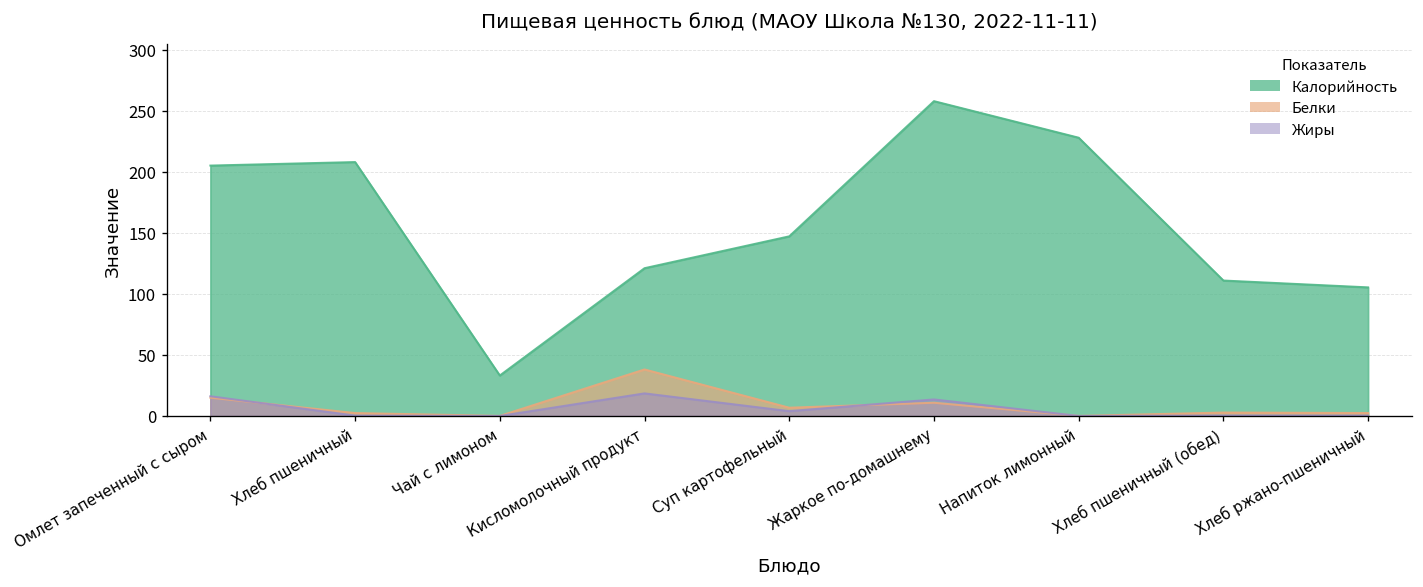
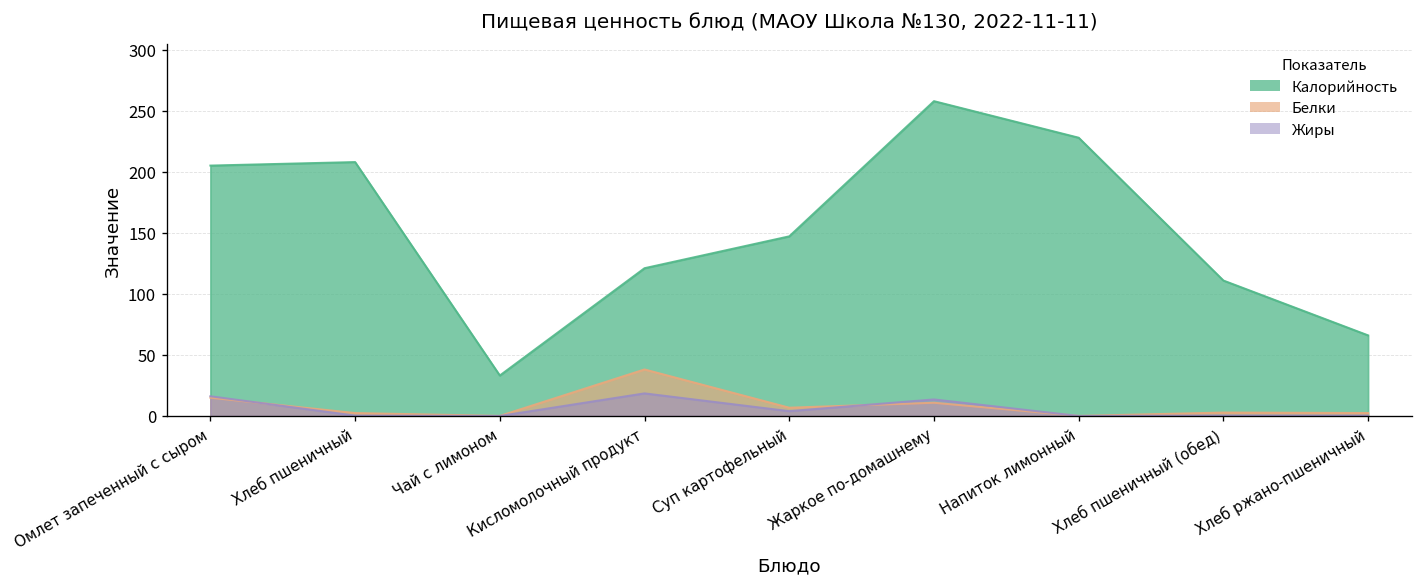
  {
    "Калорийность": {
      "Омлет запеченный с сыром": 205,
      "Хлеб пшеничный": 208,
      "Чай с лимоном": 33,
      "Кисломолочный продукт": 121,
      "Суп картофельный": 147,
      "Жаркое по-домашнему": 258,
      "Напиток лимонный": 228,
      "Хлеб пшеничный (обед)": 111,
-     "Хлеб ржано-пшеничный": 105
+     "Хлеб ржано-пшеничный": 66
    },
    "Белки": {
      "Кисломолочный продукт": 38,
      "Суп картофельный": 7,
      "Жаркое по-домашнему": 11
    },
    "Жиры": {
      "Кисломолочный продукт": 19,
      "Суп картофельный": 4,
      "Жаркое по-домашнему": 14
    }
  }
